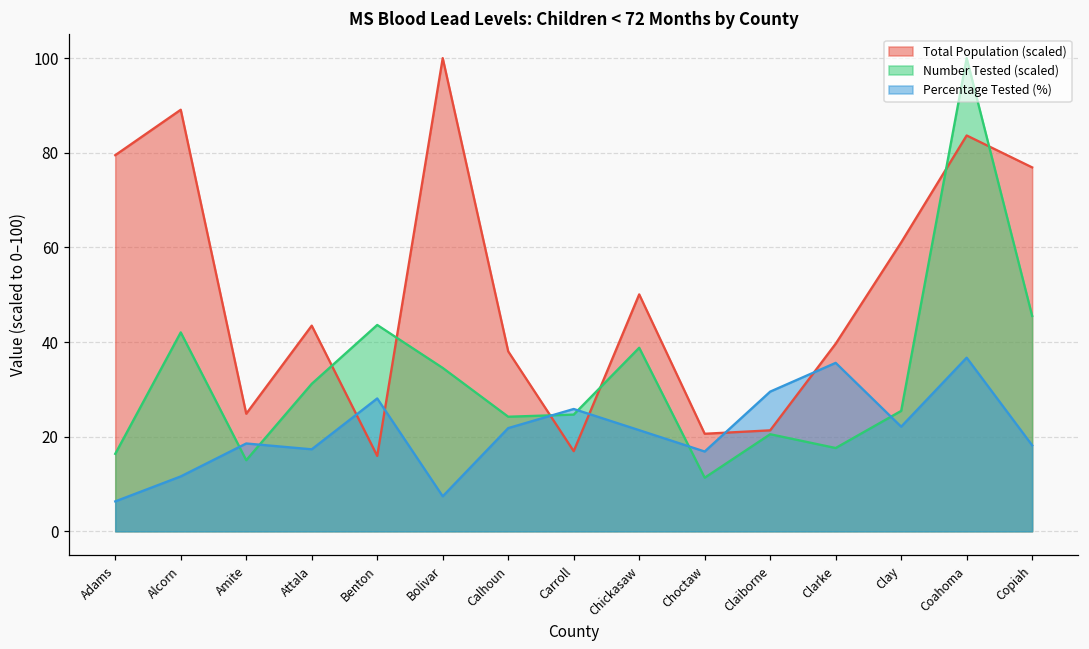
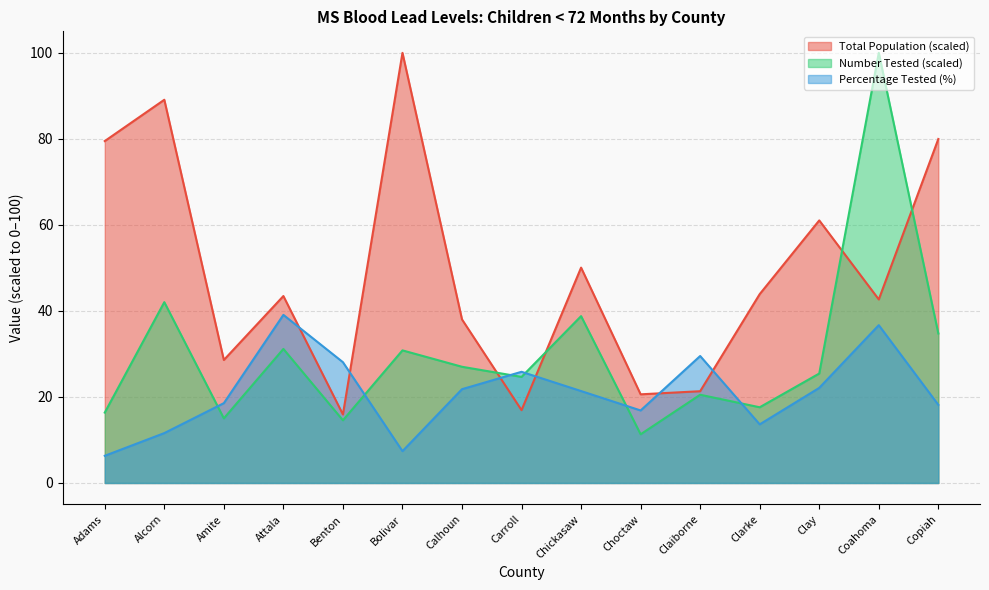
  {
    "Total Population (scaled)": {
      "Adams": 79,
      "Alcorn": 89,
-     "Amite": 25,
+     "Amite": 29,
      "Attala": 43,
      "Benton": 16,
      "Bolivar": 100,
      "Calhoun": 38,
      "Carroll": 17,
      "Chickasaw": 50,
      "Choctaw": 21,
      "Claiborne": 21,
-     "Clarke": 40,
+     "Clarke": 44,
      "Clay": 61,
-     "Coahoma": 84,
-     "Copiah": 77
+     "Coahoma": 43,
+     "Copiah": 80
    },
    "Number Tested (scaled)": {
      "Adams": 16,
      "Alcorn": 42,
      "Amite": 15,
      "Attala": 31,
-     "Benton": 44,
-     "Bolivar": 35,
-     "Calhoun": 24,
+     "Benton": 15,
+     "Bolivar": 31,
+     "Calhoun": 27,
      "Carroll": 25,
      "Chickasaw": 39,
      "Choctaw": 11,
      "Claiborne": 21,
      "Clarke": 18,
      "Clay": 25,
-     "Copiah": 46
+     "Copiah": 35
    },
    "Percentage Tested (%)": {
      "Adams": 6,
      "Alcorn": 12,
      "Amite": 19,
-     "Attala": 17,
+     "Attala": 39,
      "Benton": 28,
      "Bolivar": 7,
      "Calhoun": 22,
      "Carroll": 26,
      "Chickasaw": 21,
      "Choctaw": 17,
      "Claiborne": 30,
-     "Clarke": 36,
+     "Clarke": 14,
      "Clay": 22,
      "Coahoma": 37,
      "Copiah": 18
    }
  }
